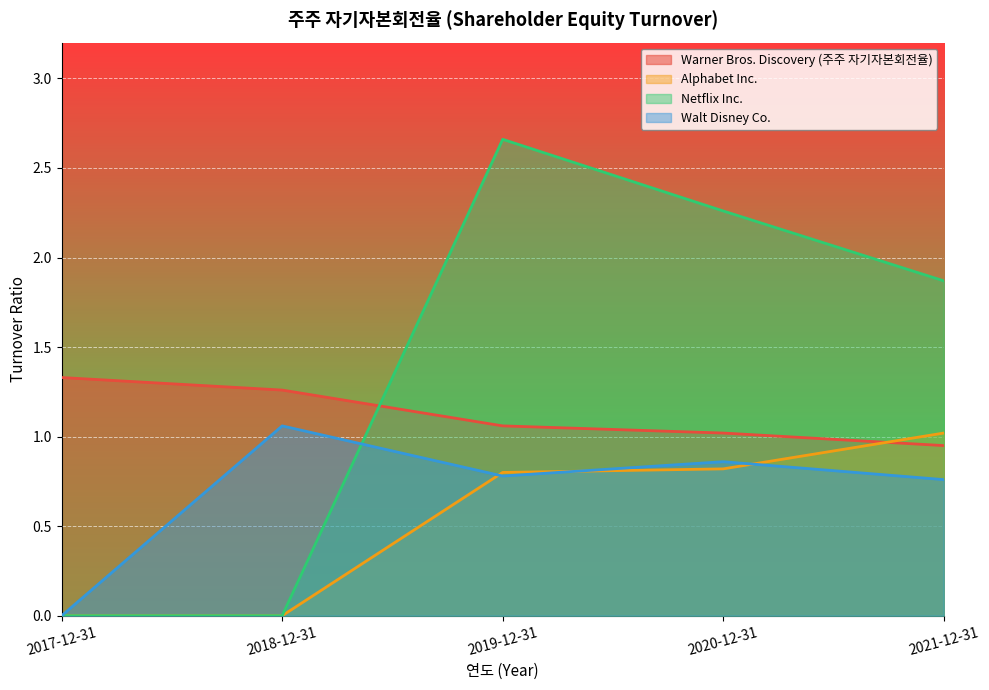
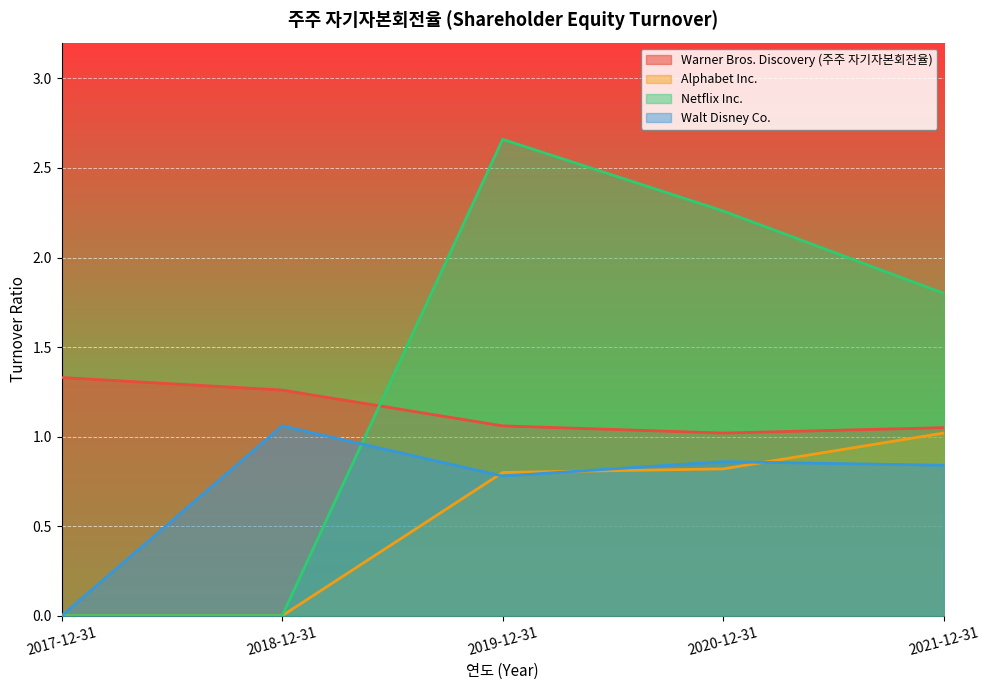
  {
    "Warner Bros. Discovery (주주 자기자본회전율)": {
      "2017-12-31": 1.33,
      "2018-12-31": 1.26,
      "2019-12-31": 1.06,
      "2020-12-31": 1.02,
-     "2021-12-31": 0.95
+     "2021-12-31": 1.05
    },
    "Alphabet Inc.": {
      "2019-12-31": 0.80,
      "2020-12-31": 0.82,
      "2021-12-31": 1.02
    },
    "Netflix Inc.": {
      "2019-12-31": 2.66,
      "2020-12-31": 2.26,
-     "2021-12-31": 1.87
+     "2021-12-31": 1.80
    },
    "Walt Disney Co.": {
      "2018-12-31": 1.06,
      "2019-12-31": 0.78,
      "2020-12-31": 0.86,
-     "2021-12-31": 0.76
+     "2021-12-31": 0.84
    }
  }
